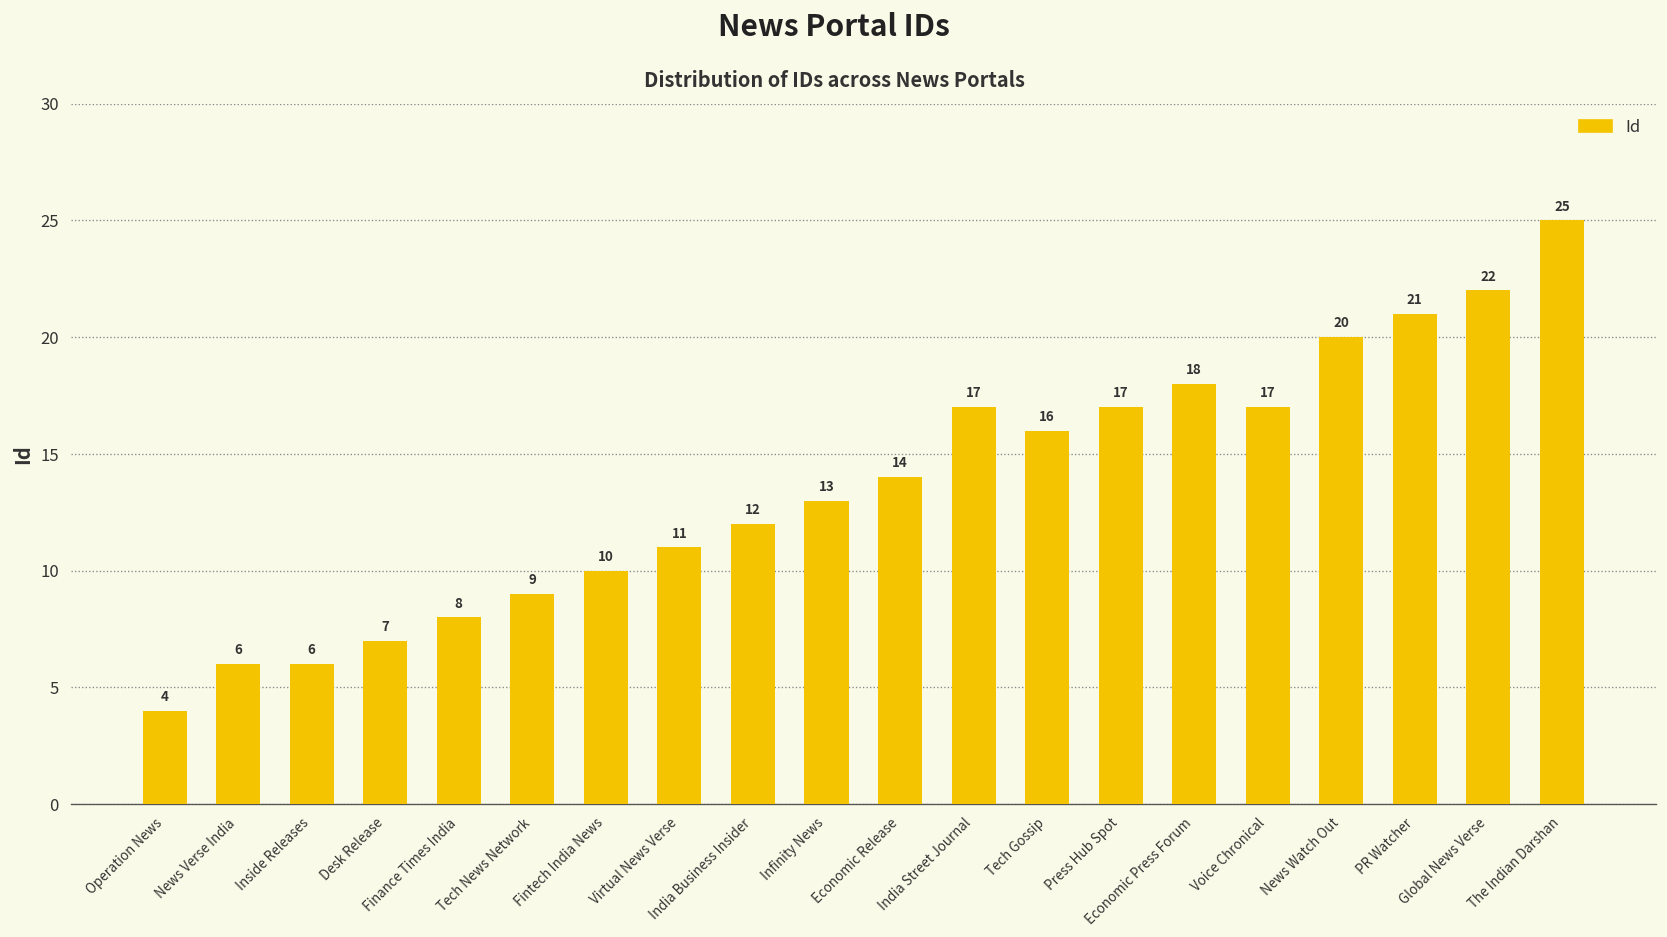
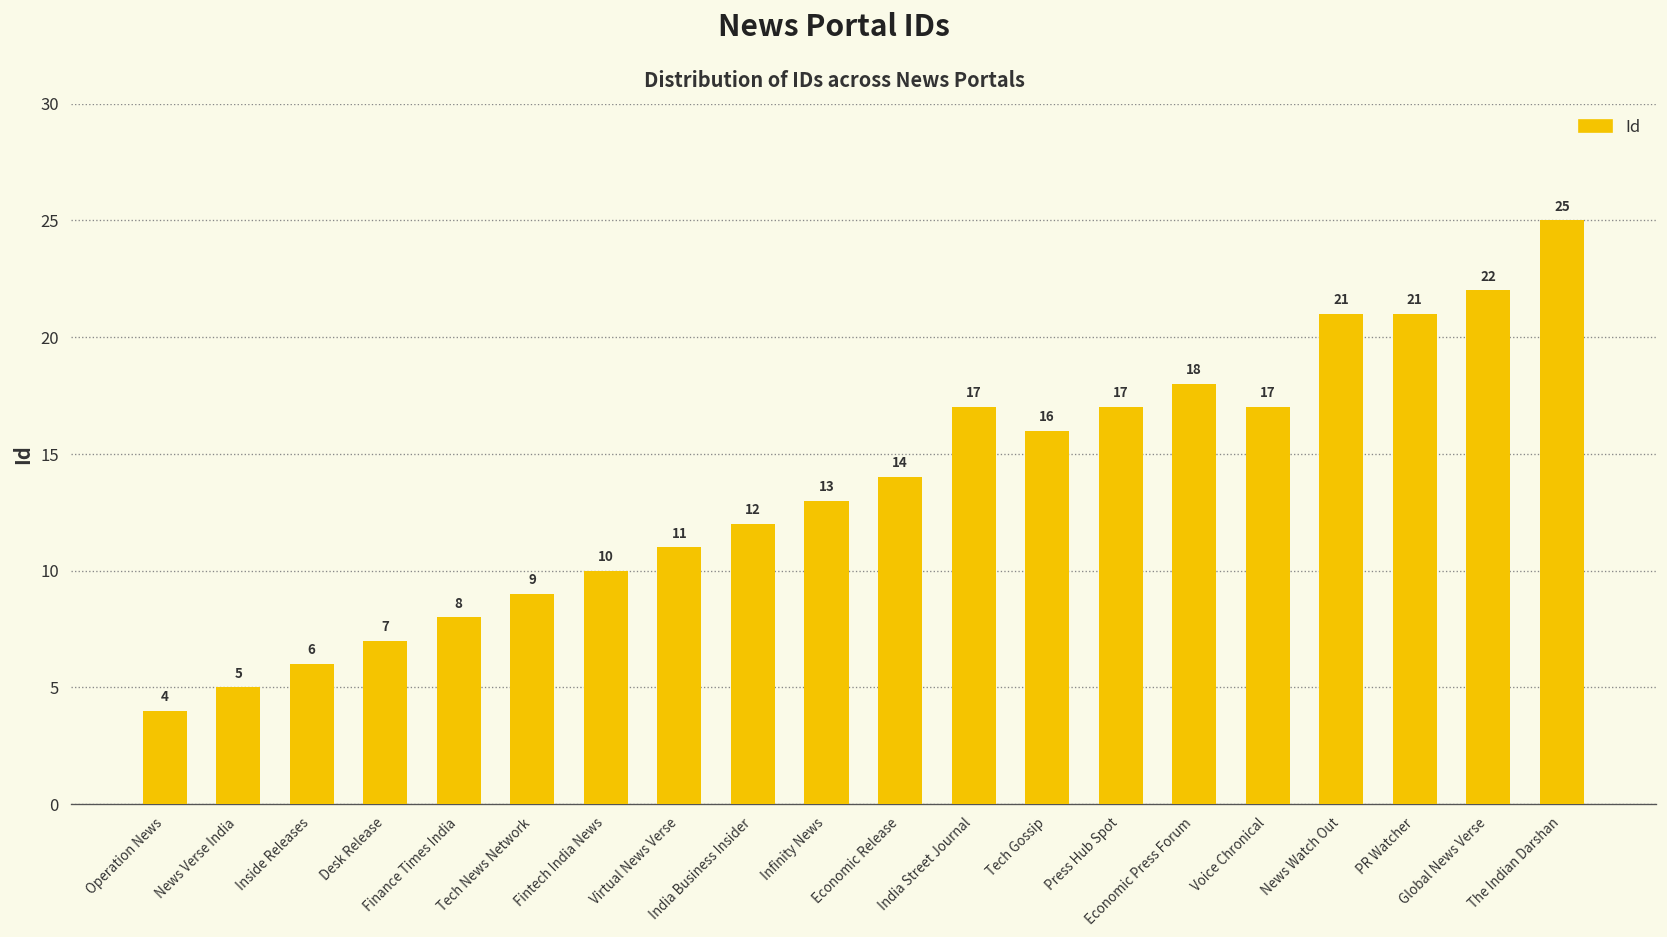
  {
    "Operation News": 4,
-   "News Verse India": 6,
+   "News Verse India": 5,
    "Inside Releases": 6,
    "Desk Release": 7,
    "Finance Times India": 8,
    "Tech News Network": 9,
    "Fintech India News": 10,
    "Virtual News Verse": 11,
    "India Business Insider": 12,
    "Infinity News": 13,
    "Economic Release": 14,
    "India Street Journal": 17,
    "Tech Gossip": 16,
    "Press Hub Spot": 17,
    "Economic Press Forum": 18,
    "Voice Chronical": 17,
-   "News Watch Out": 20,
+   "News Watch Out": 21,
    "PR Watcher": 21,
    "Global News Verse": 22,
    "The Indian Darshan": 25
  }
